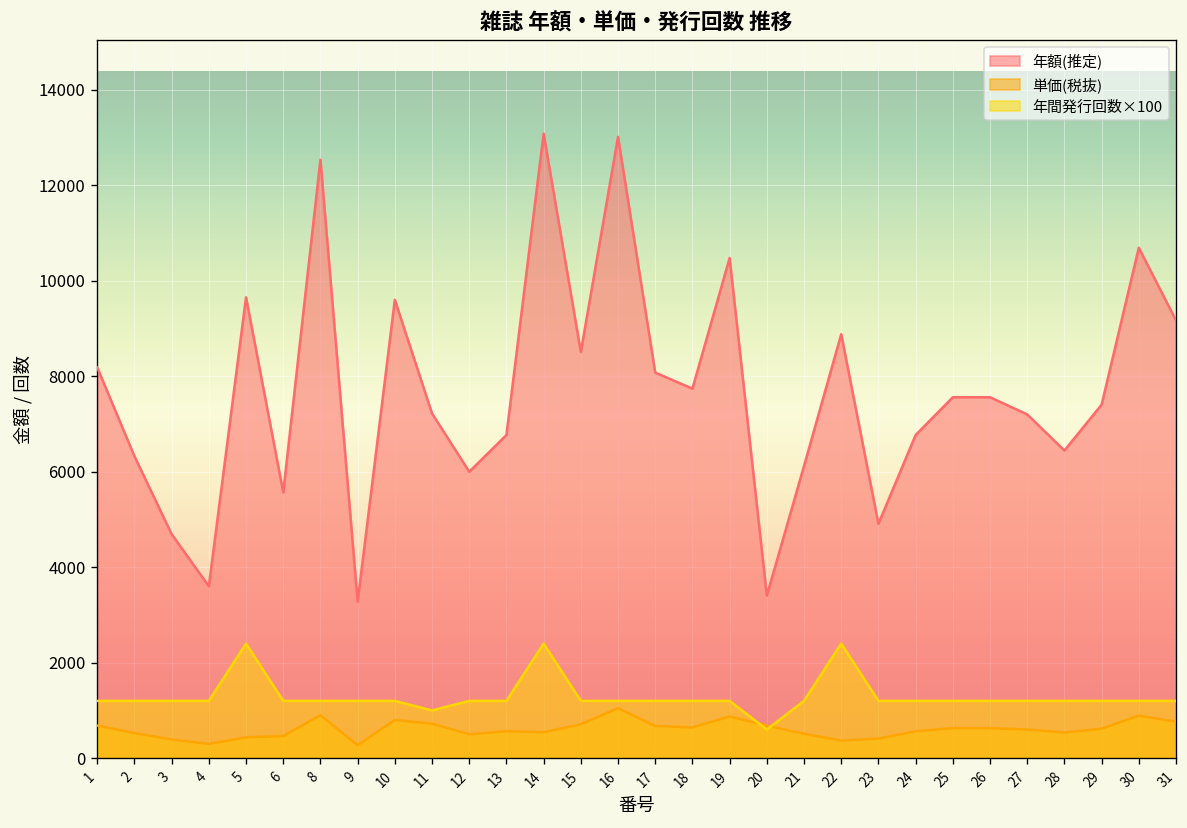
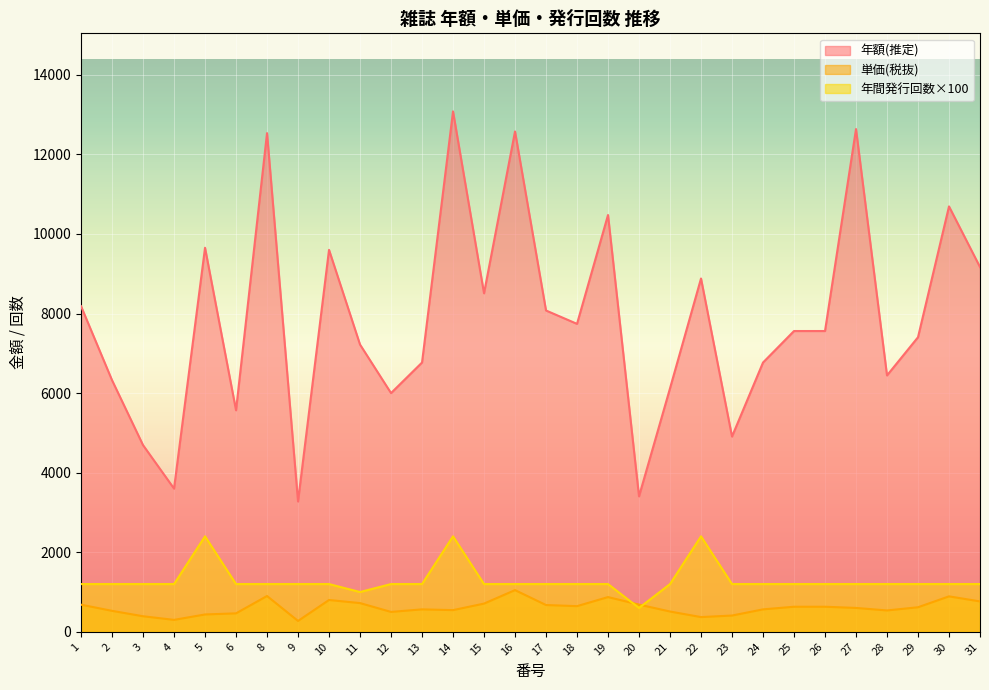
  {
    "年額(推定)": {
      "1": 8200,
      "2": 6300,
      "3": 4700,
      "4": 3600,
      "5": 9700,
      "6": 5600,
      "8": 12500,
      "9": 3300,
      "10": 9600,
      "11": 7200,
      "12": 6000,
      "13": 6800,
      "14": 13100,
      "15": 8500,
-     "16": 13000,
+     "16": 12600,
      "17": 8100,
      "18": 7700,
      "19": 10500,
      "20": 3400,
      "21": 6100,
      "22": 8900,
      "23": 4900,
      "24": 6800,
      "25": 7600,
      "26": 7600,
-     "27": 7200,
+     "27": 12600,
      "28": 6400,
      "29": 7400,
      "30": 10700,
      "31": 9200
    }
  }
